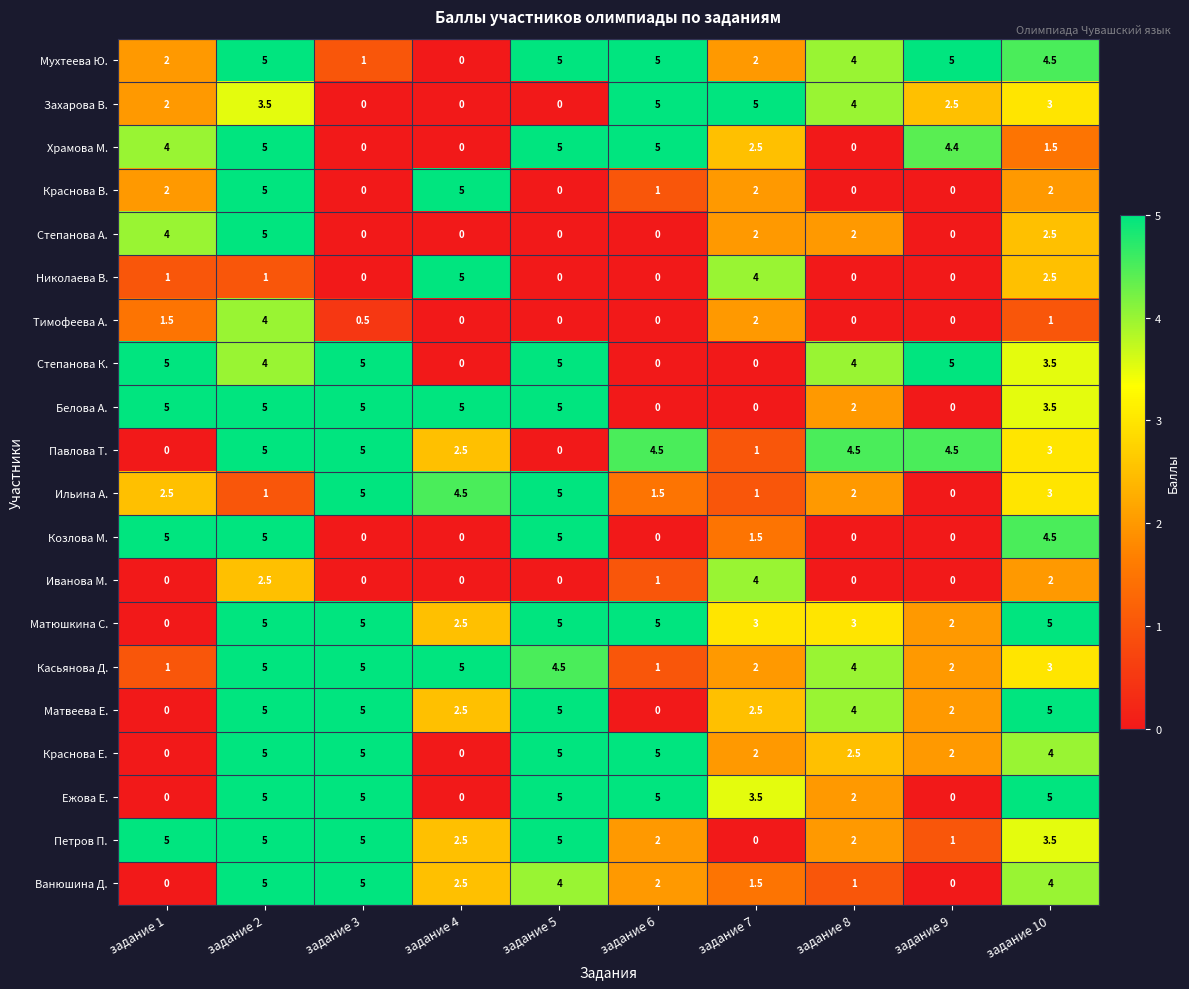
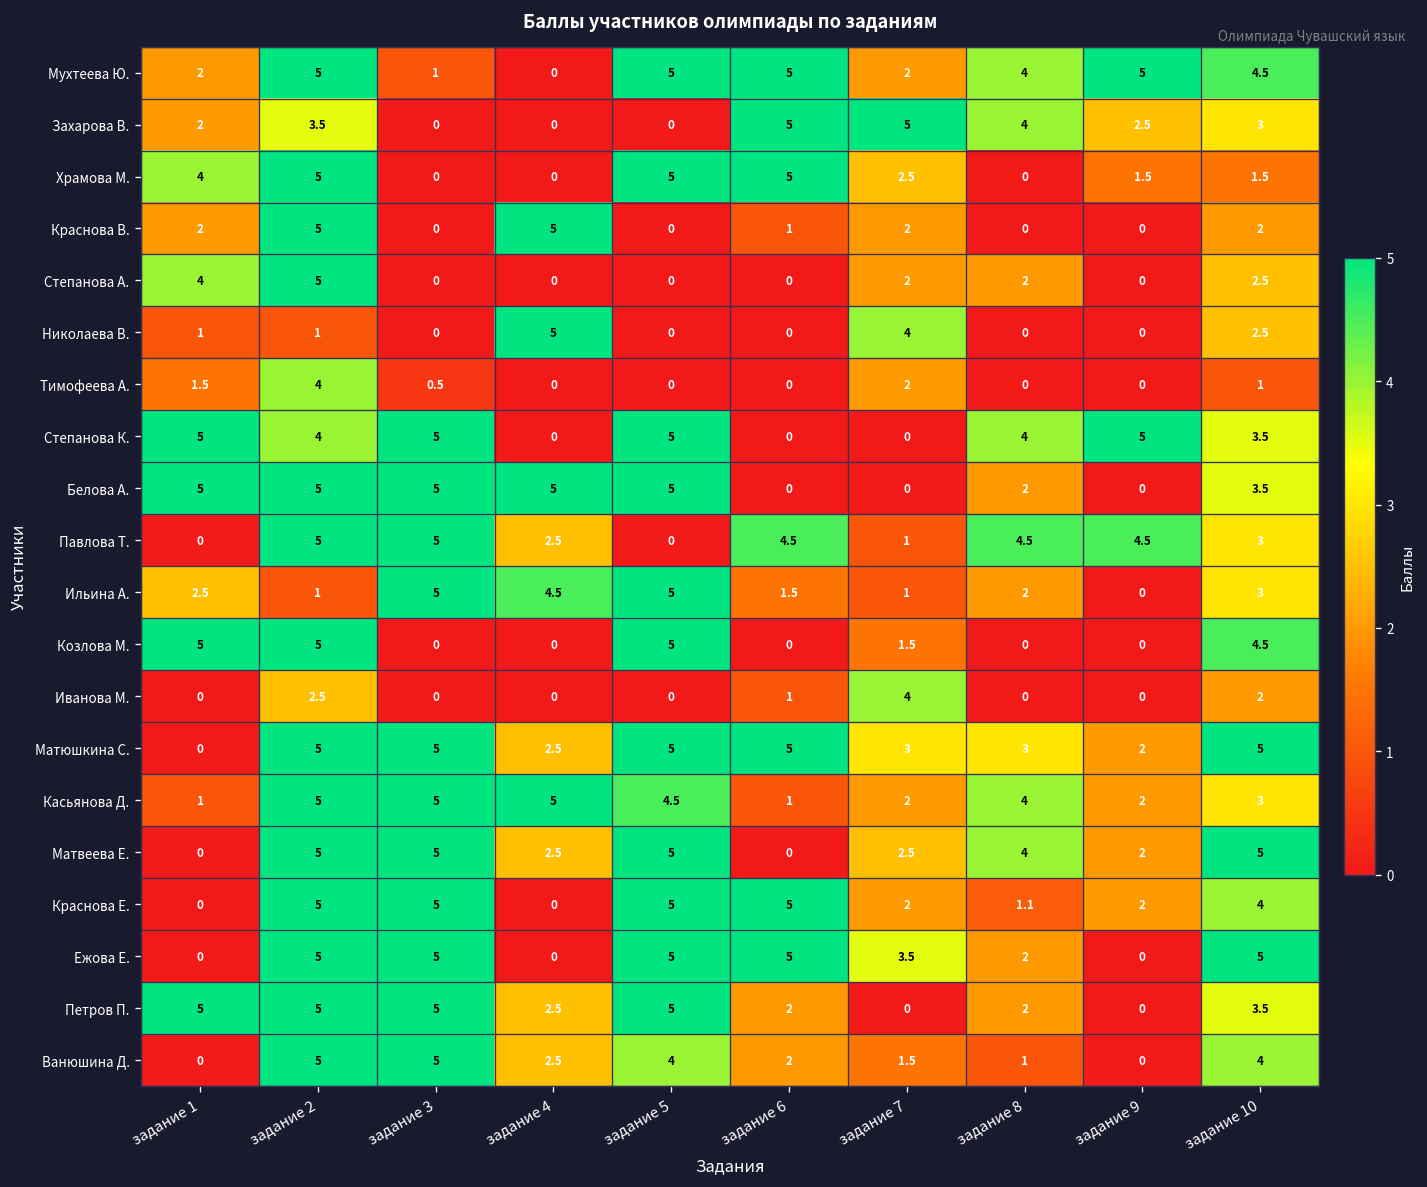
  {
    "Мухтеева Ю.": {
      "задание 1": 2,
      "задание 2": 5,
      "задание 3": 1,
      "задание 4": 0,
      "задание 5": 5,
      "задание 6": 5,
      "задание 7": 2,
      "задание 8": 4,
      "задание 9": 5,
      "задание 10": 4.5
    },
    "Захарова В.": {
      "задание 1": 2,
      "задание 2": 3.5,
      "задание 3": 0,
      "задание 4": 0,
      "задание 5": 0,
      "задание 6": 5,
      "задание 7": 5,
      "задание 8": 4,
      "задание 9": 2.5,
      "задание 10": 3
    },
    "Храмова М.": {
      "задание 1": 4,
      "задание 2": 5,
      "задание 3": 0,
      "задание 4": 0,
      "задание 5": 5,
      "задание 6": 5,
      "задание 7": 2.5,
      "задание 8": 0,
-     "задание 9": 4.4,
+     "задание 9": 1.5,
      "задание 10": 1.5
    },
    "Краснова В.": {
      "задание 1": 2,
      "задание 2": 5,
      "задание 3": 0,
      "задание 4": 5,
      "задание 5": 0,
      "задание 6": 1,
      "задание 7": 2,
      "задание 8": 0,
      "задание 9": 0,
      "задание 10": 2
    },
    "Степанова А.": {
      "задание 1": 4,
      "задание 2": 5,
      "задание 3": 0,
      "задание 4": 0,
      "задание 5": 0,
      "задание 6": 0,
      "задание 7": 2,
      "задание 8": 2,
      "задание 9": 0,
      "задание 10": 2.5
    },
    "Николаева В.": {
      "задание 1": 1,
      "задание 2": 1,
      "задание 3": 0,
      "задание 4": 5,
      "задание 5": 0,
      "задание 6": 0,
      "задание 7": 4,
      "задание 8": 0,
      "задание 9": 0,
      "задание 10": 2.5
    },
    "Тимофеева А.": {
      "задание 1": 1.5,
      "задание 2": 4,
      "задание 3": 0.5,
      "задание 4": 0,
      "задание 5": 0,
      "задание 6": 0,
      "задание 7": 2,
      "задание 8": 0,
      "задание 9": 0,
      "задание 10": 1
    },
    "Степанова К.": {
      "задание 1": 5,
      "задание 2": 4,
      "задание 3": 5,
      "задание 4": 0,
      "задание 5": 5,
      "задание 6": 0,
      "задание 7": 0,
      "задание 8": 4,
      "задание 9": 5,
      "задание 10": 3.5
    },
    "Белова А.": {
      "задание 1": 5,
      "задание 2": 5,
      "задание 3": 5,
      "задание 4": 5,
      "задание 5": 5,
      "задание 6": 0,
      "задание 7": 0,
      "задание 8": 2,
      "задание 9": 0,
      "задание 10": 3.5
    },
    "Павлова Т.": {
      "задание 1": 0,
      "задание 2": 5,
      "задание 3": 5,
      "задание 4": 2.5,
      "задание 5": 0,
      "задание 6": 4.5,
      "задание 7": 1,
      "задание 8": 4.5,
      "задание 9": 4.5,
      "задание 10": 3
    },
    "Ильина А.": {
      "задание 1": 2.5,
      "задание 2": 1,
      "задание 3": 5,
      "задание 4": 4.5,
      "задание 5": 5,
      "задание 6": 1.5,
      "задание 7": 1,
      "задание 8": 2,
      "задание 9": 0,
      "задание 10": 3
    },
    "Козлова М.": {
      "задание 1": 5,
      "задание 2": 5,
      "задание 3": 0,
      "задание 4": 0,
      "задание 5": 5,
      "задание 6": 0,
      "задание 7": 1.5,
      "задание 8": 0,
      "задание 9": 0,
      "задание 10": 4.5
    },
    "Иванова М.": {
      "задание 1": 0,
      "задание 2": 2.5,
      "задание 3": 0,
      "задание 4": 0,
      "задание 5": 0,
      "задание 6": 1,
      "задание 7": 4,
      "задание 8": 0,
      "задание 9": 0,
      "задание 10": 2
    },
    "Матюшкина С.": {
      "задание 1": 0,
      "задание 2": 5,
      "задание 3": 5,
      "задание 4": 2.5,
      "задание 5": 5,
      "задание 6": 5,
      "задание 7": 3,
      "задание 8": 3,
      "задание 9": 2,
      "задание 10": 5
    },
    "Касьянова Д.": {
      "задание 1": 1,
      "задание 2": 5,
      "задание 3": 5,
      "задание 4": 5,
      "задание 5": 4.5,
      "задание 6": 1,
      "задание 7": 2,
      "задание 8": 4,
      "задание 9": 2,
      "задание 10": 3
    },
    "Матвеева Е.": {
      "задание 1": 0,
      "задание 2": 5,
      "задание 3": 5,
      "задание 4": 2.5,
      "задание 5": 5,
      "задание 6": 0,
      "задание 7": 2.5,
      "задание 8": 4,
      "задание 9": 2,
      "задание 10": 5
    },
    "Краснова Е.": {
      "задание 1": 0,
      "задание 2": 5,
      "задание 3": 5,
      "задание 4": 0,
      "задание 5": 5,
      "задание 6": 5,
      "задание 7": 2,
-     "задание 8": 2.5,
+     "задание 8": 1.1,
      "задание 9": 2,
      "задание 10": 4
    },
    "Ежова Е.": {
      "задание 1": 0,
      "задание 2": 5,
      "задание 3": 5,
      "задание 4": 0,
      "задание 5": 5,
      "задание 6": 5,
      "задание 7": 3.5,
      "задание 8": 2,
      "задание 9": 0,
      "задание 10": 5
    },
    "Петров П.": {
      "задание 1": 5,
      "задание 2": 5,
      "задание 3": 5,
      "задание 4": 2.5,
      "задание 5": 5,
      "задание 6": 2,
      "задание 7": 0,
      "задание 8": 2,
-     "задание 9": 1,
+     "задание 9": 0,
      "задание 10": 3.5
    },
    "Ванюшина Д.": {
      "задание 1": 0,
      "задание 2": 5,
      "задание 3": 5,
      "задание 4": 2.5,
      "задание 5": 4,
      "задание 6": 2,
      "задание 7": 1.5,
      "задание 8": 1,
      "задание 9": 0,
      "задание 10": 4
    }
  }
